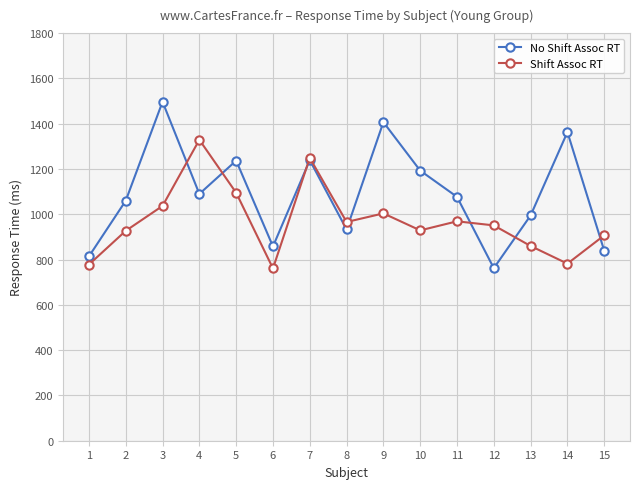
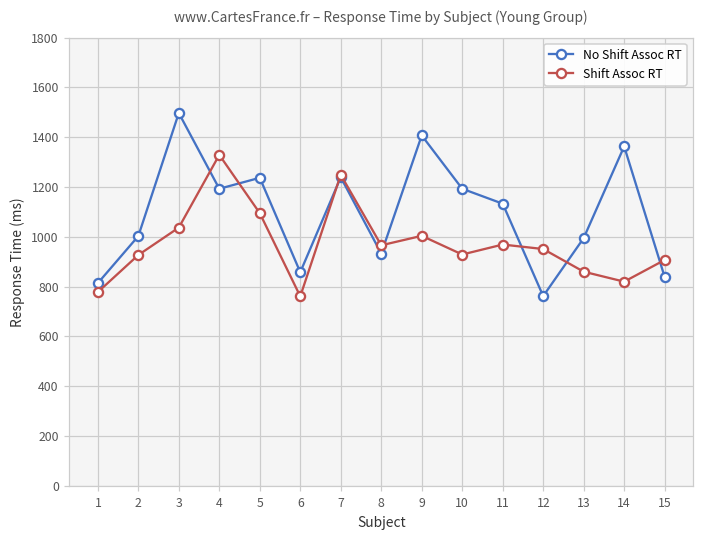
  {
    "No Shift Assoc RT": {
      "1": 810,
-     "2": 1060,
+     "2": 1000,
      "3": 1500,
-     "4": 1090,
+     "4": 1190,
      "5": 1240,
      "6": 860,
      "8": 930,
      "9": 1410,
      "10": 1190,
-     "11": 1080,
+     "11": 1130,
      "12": 760,
      "13": 1000,
      "14": 1360,
      "15": 840
    },
    "Shift Assoc RT": {
      "1": 780,
      "2": 930,
      "3": 1040,
      "4": 1330,
      "5": 1100,
      "6": 760,
      "8": 970,
      "9": 1000,
      "10": 930,
      "11": 970,
      "12": 950,
      "13": 860,
-     "14": 780,
+     "14": 820,
      "15": 910
    }
  }
